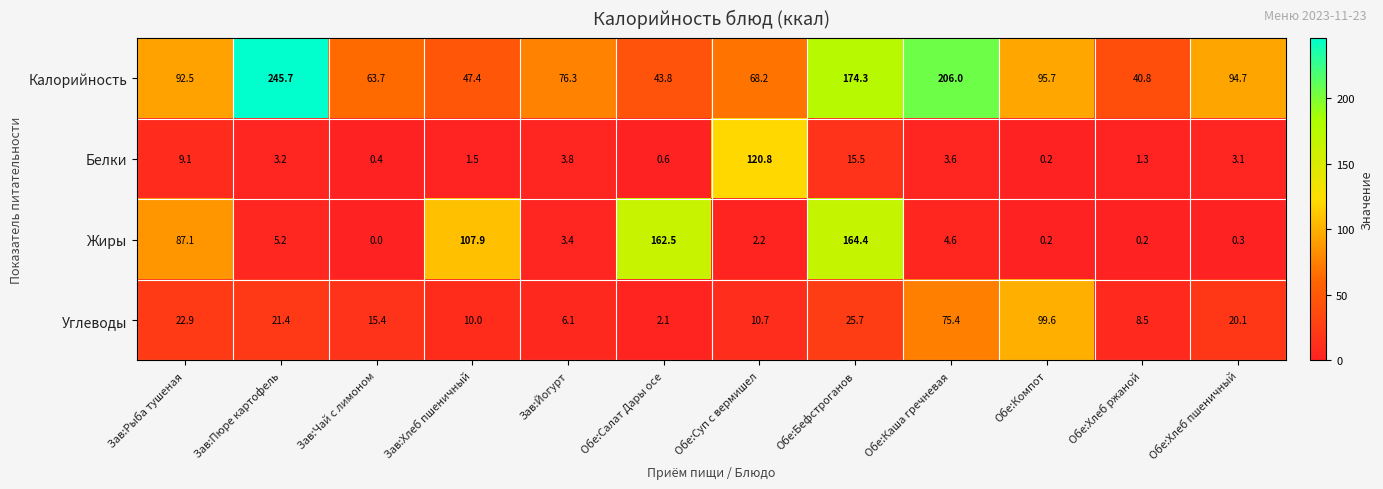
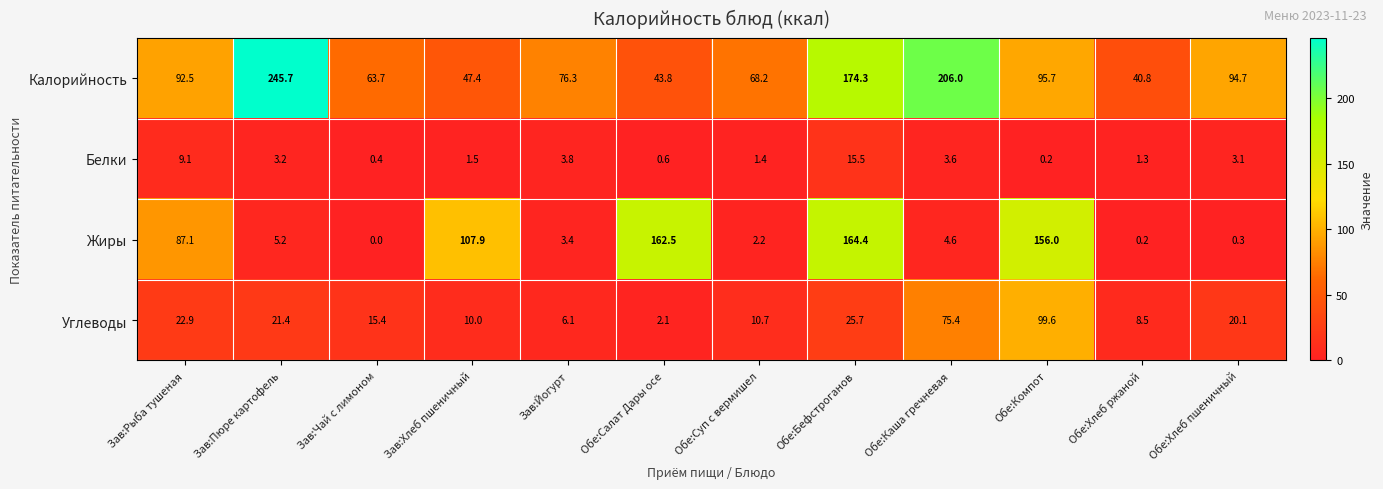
  {
    "Калорийность": {
      "Зав:Рыба тушеная": 92.5,
      "Зав:Пюре картофель": 245.7,
      "Зав:Чай с лимоном": 63.7,
      "Зав:Хлеб пшеничный": 47.4,
      "Зав:Йогурт": 76.3,
      "Обе:Салат Дары осе": 43.8,
      "Обе:Суп с вермишел": 68.2,
      "Обе:Бефстроганов": 174.3,
      "Обе:Каша гречневая": 206.0,
      "Обе:Компот": 95.7,
      "Обе:Хлеб ржаной": 40.8,
      "Обе:Хлеб пшеничный": 94.7
    },
    "Белки": {
      "Зав:Рыба тушеная": 9.1,
      "Зав:Пюре картофель": 3.2,
      "Зав:Чай с лимоном": 0.4,
      "Зав:Хлеб пшеничный": 1.5,
      "Зав:Йогурт": 3.8,
      "Обе:Салат Дары осе": 0.6,
-     "Обе:Суп с вермишел": 120.8,
+     "Обе:Суп с вермишел": 1.4,
      "Обе:Бефстроганов": 15.5,
      "Обе:Каша гречневая": 3.6,
      "Обе:Компот": 0.2,
      "Обе:Хлеб ржаной": 1.3,
      "Обе:Хлеб пшеничный": 3.1
    },
    "Жиры": {
      "Зав:Рыба тушеная": 87.1,
      "Зав:Пюре картофель": 5.2,
      "Зав:Чай с лимоном": 0.0,
      "Зав:Хлеб пшеничный": 107.9,
      "Зав:Йогурт": 3.4,
      "Обе:Салат Дары осе": 162.5,
      "Обе:Суп с вермишел": 2.2,
      "Обе:Бефстроганов": 164.4,
      "Обе:Каша гречневая": 4.6,
-     "Обе:Компот": 0.2,
+     "Обе:Компот": 156.0,
      "Обе:Хлеб ржаной": 0.2,
      "Обе:Хлеб пшеничный": 0.3
    },
    "Углеводы": {
      "Зав:Рыба тушеная": 22.9,
      "Зав:Пюре картофель": 21.4,
      "Зав:Чай с лимоном": 15.4,
      "Зав:Хлеб пшеничный": 10.0,
      "Зав:Йогурт": 6.1,
      "Обе:Салат Дары осе": 2.1,
      "Обе:Суп с вермишел": 10.7,
      "Обе:Бефстроганов": 25.7,
      "Обе:Каша гречневая": 75.4,
      "Обе:Компот": 99.6,
      "Обе:Хлеб ржаной": 8.5,
      "Обе:Хлеб пшеничный": 20.1
    }
  }
